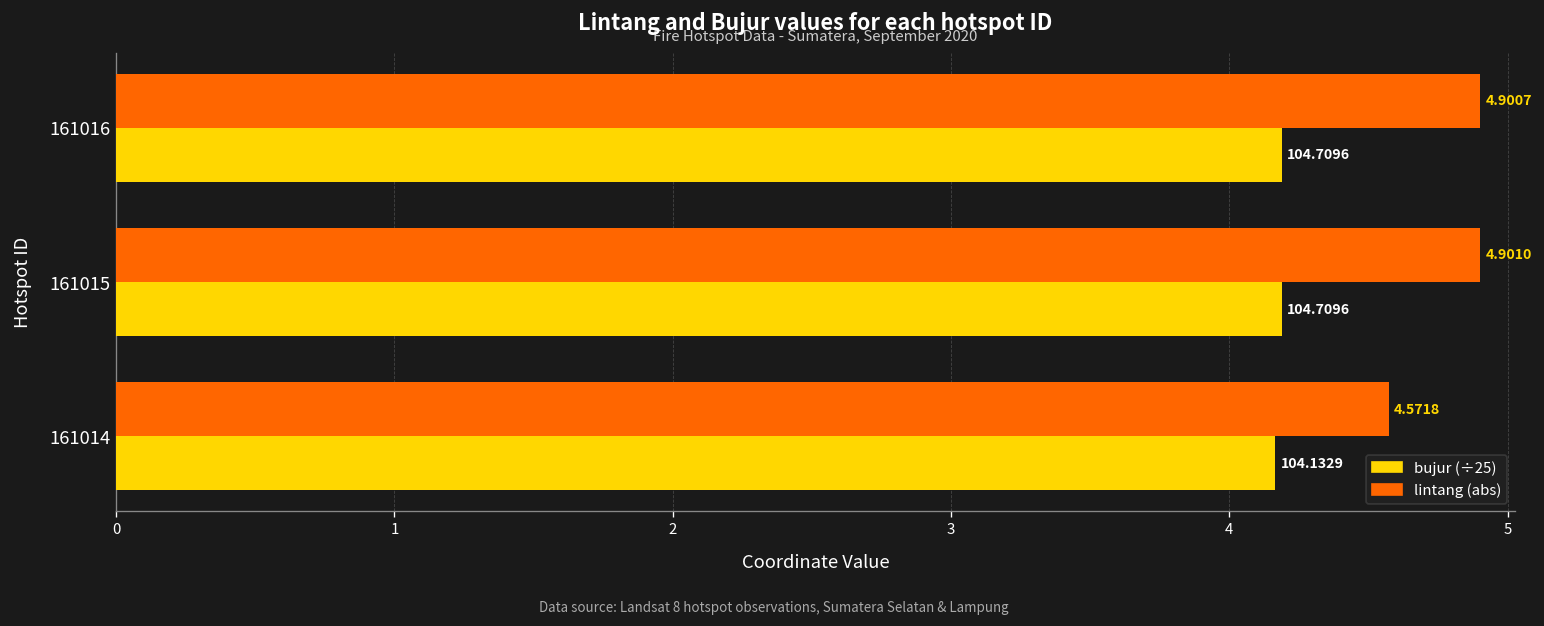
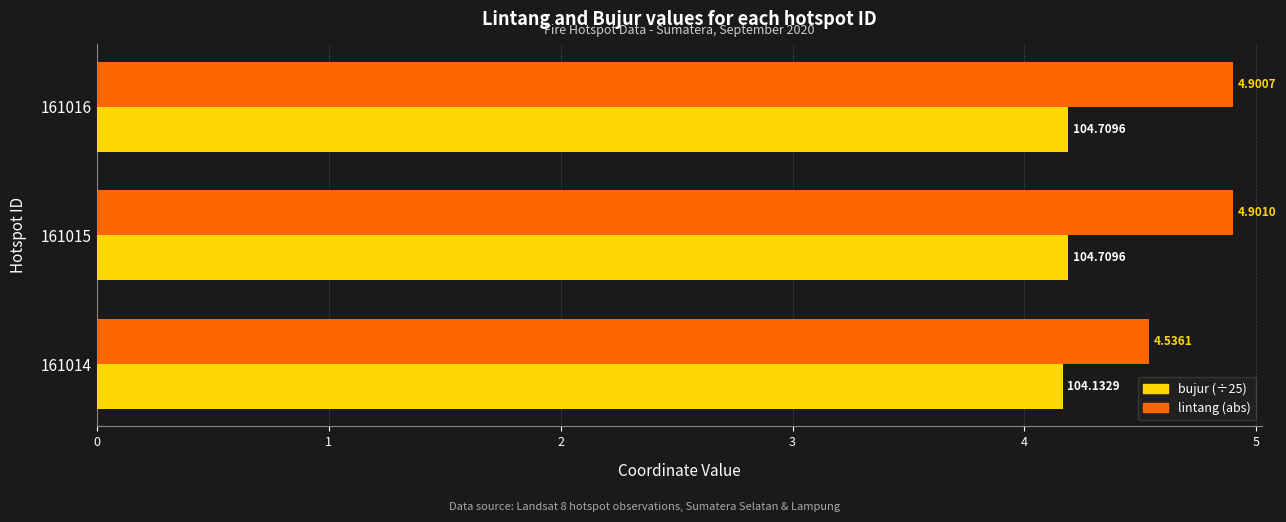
  {
    "lintang (abs)": {
      "161016": 4.9007,
      "161015": 4.9010,
-     "161014": 4.5718
+     "161014": 4.5361
    }
  }
